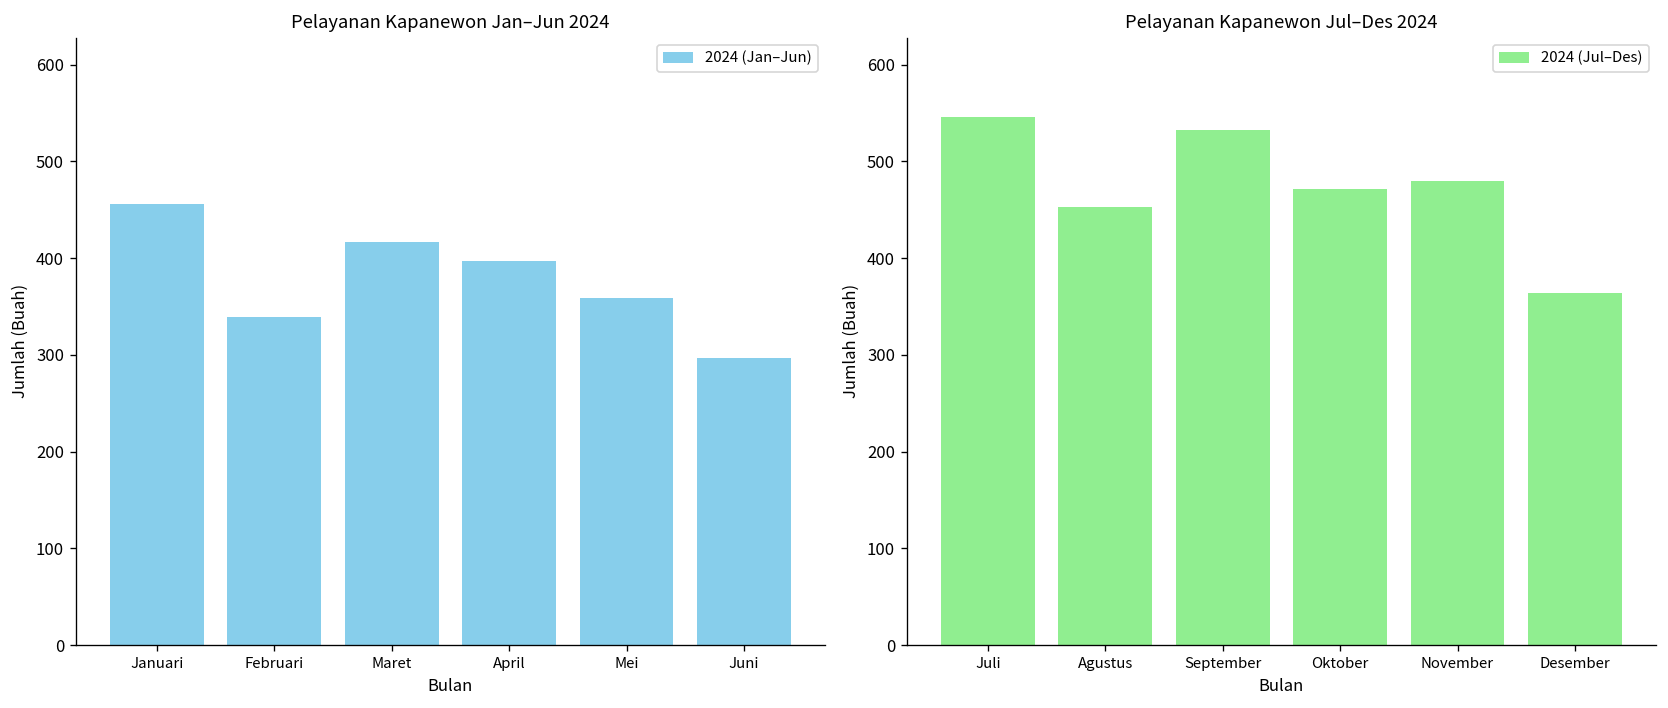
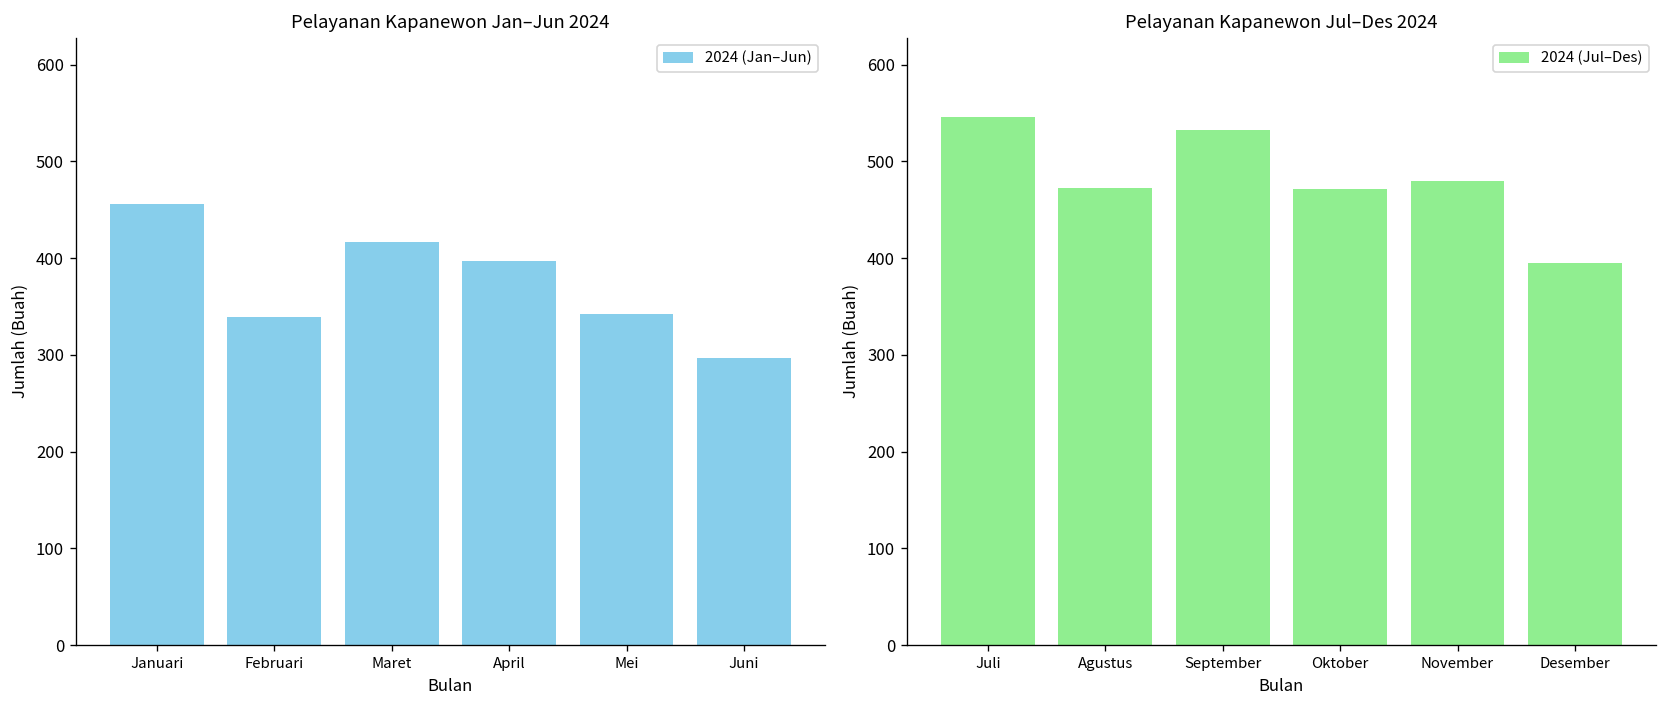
  {
    "Pelayanan Kapanewon Jan–Jun 2024": {
      "Januari": 460,
      "Februari": 340,
      "Maret": 420,
      "April": 400,
-     "Mei": 360,
+     "Mei": 340,
      "Juni": 300
    },
    "Pelayanan Kapanewon Jul–Des 2024": {
      "Juli": 550,
-     "Agustus": 450,
+     "Agustus": 470,
      "September": 530,
      "Oktober": 470,
      "November": 480,
-     "Desember": 360
+     "Desember": 400
    }
  }
